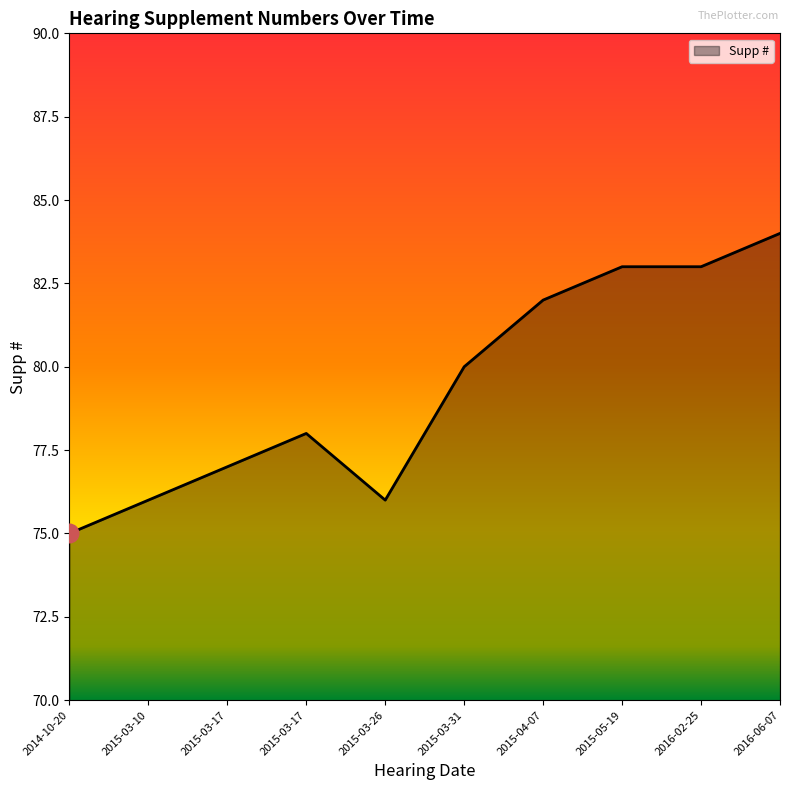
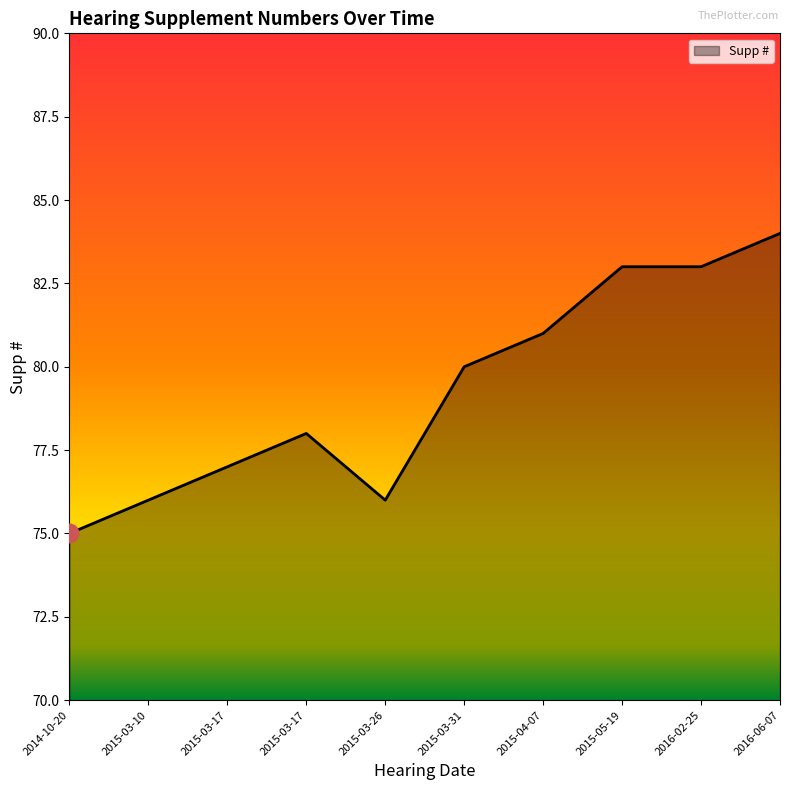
  {
    "Supp #": {
      "2015-03-10": 76,
      "2015-03-26": 76,
      "2015-03-31": 80,
-     "2015-04-07": 82,
+     "2015-04-07": 81,
      "2015-05-19": 83,
      "2016-02-25": 83,
      "2016-06-07": 84
    }
  }
